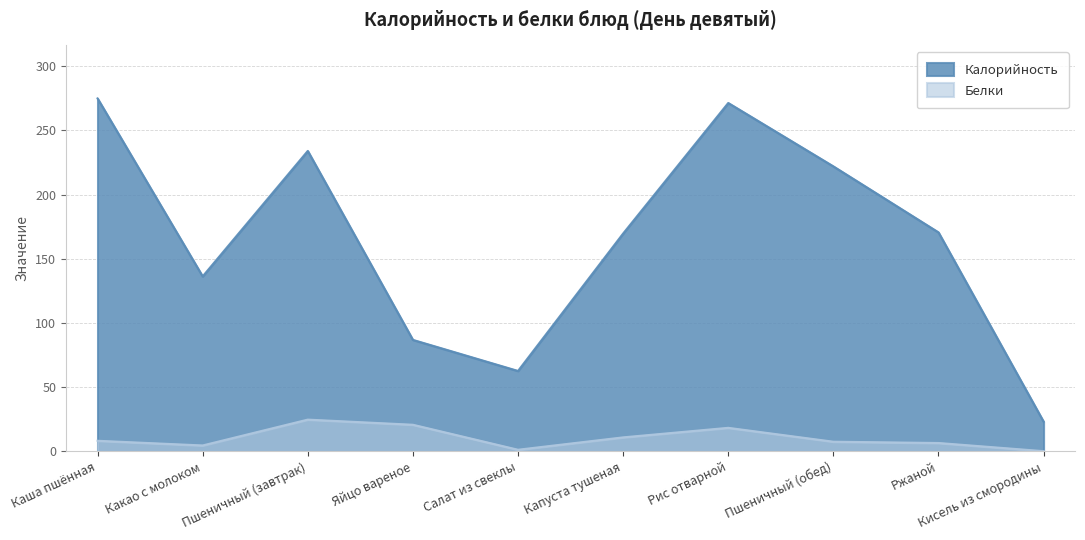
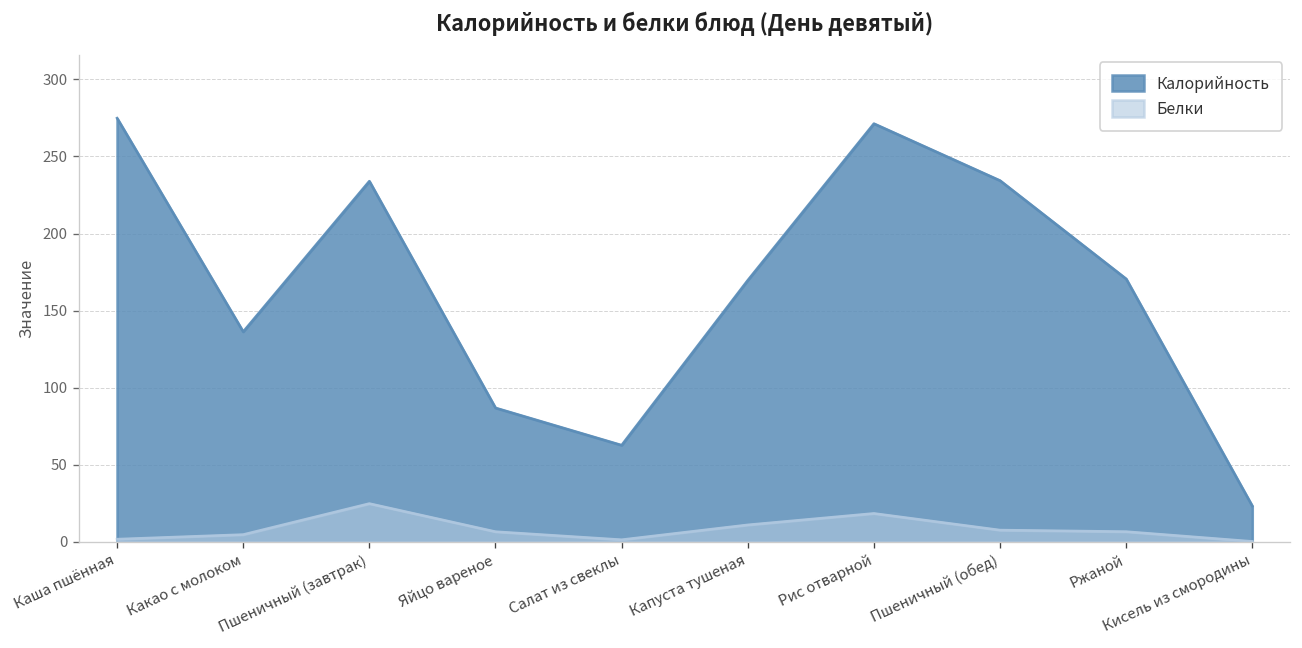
  {
    "Калорийность": {
      "Каша пшённая": 275,
      "Какао с молоком": 136,
      "Пшеничный (завтрак)": 234,
      "Яйцо вареное": 87,
      "Салат из свеклы": 63,
      "Капуста тушеная": 170,
      "Рис отварной": 271,
-     "Пшеничный (обед)": 222,
+     "Пшеничный (обед)": 234,
      "Ржаной": 171,
      "Кисель из смородины": 23
    },
    "Белки": {
-     "Каша пшённая": 8,
+     "Каша пшённая": 2,
      "Какао с молоком": 5,
      "Пшеничный (завтрак)": 25,
-     "Яйцо вареное": 21,
+     "Яйцо вареное": 7,
      "Салат из свеклы": 1,
      "Капуста тушеная": 11,
      "Рис отварной": 18,
      "Пшеничный (обед)": 8,
      "Ржаной": 7,
      "Кисель из смородины": 0
    }
  }
